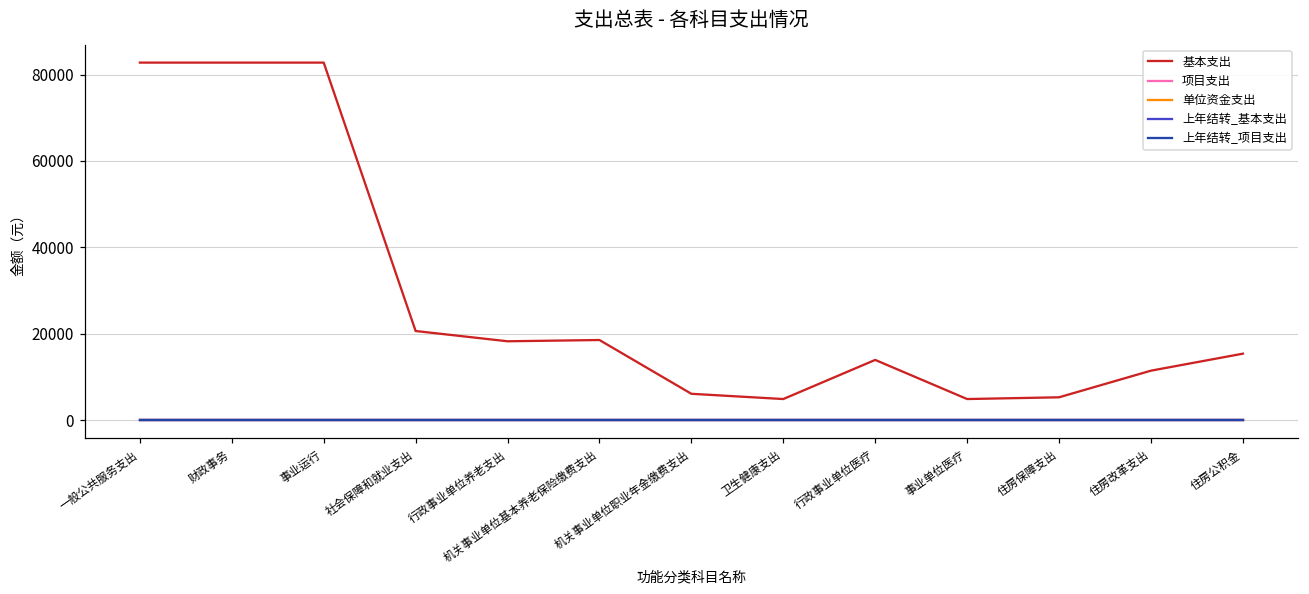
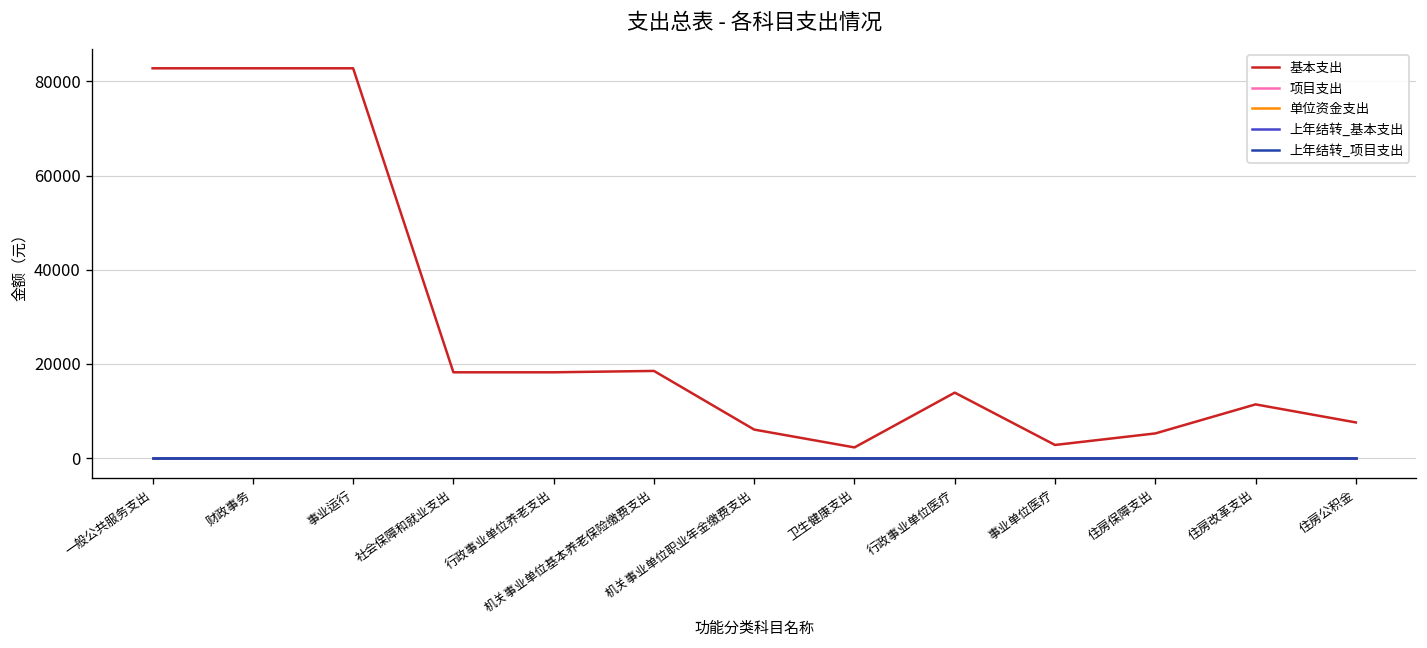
  {
    "基本支出": {
      "一般公共服务支出": 83000,
      "财政事务": 83000,
      "事业运行": 83000,
-     "社会保障和就业支出": 21000,
+     "社会保障和就业支出": 18000,
      "行政事业单位养老支出": 18000,
      "机关事业单位基本养老保险缴费支出": 19000,
      "机关事业单位职业年金缴费支出": 6000,
-     "卫生健康支出": 5000,
+     "卫生健康支出": 2000,
      "行政事业单位医疗": 14000,
-     "事业单位医疗": 5000,
+     "事业单位医疗": 3000,
      "住房保障支出": 5000,
      "住房改革支出": 11000,
-     "住房公积金": 15000
+     "住房公积金": 8000
    },
    "上年结转_项目支出": {
      "一般公共服务支出": 0,
      "财政事务": 0,
      "事业运行": 0,
      "社会保障和就业支出": 0,
      "行政事业单位养老支出": 0,
      "机关事业单位基本养老保险缴费支出": 0,
      "机关事业单位职业年金缴费支出": 0,
      "卫生健康支出": 0,
      "行政事业单位医疗": 0,
      "事业单位医疗": 0,
      "住房保障支出": 0,
      "住房改革支出": 0,
      "住房公积金": 0
    }
  }
